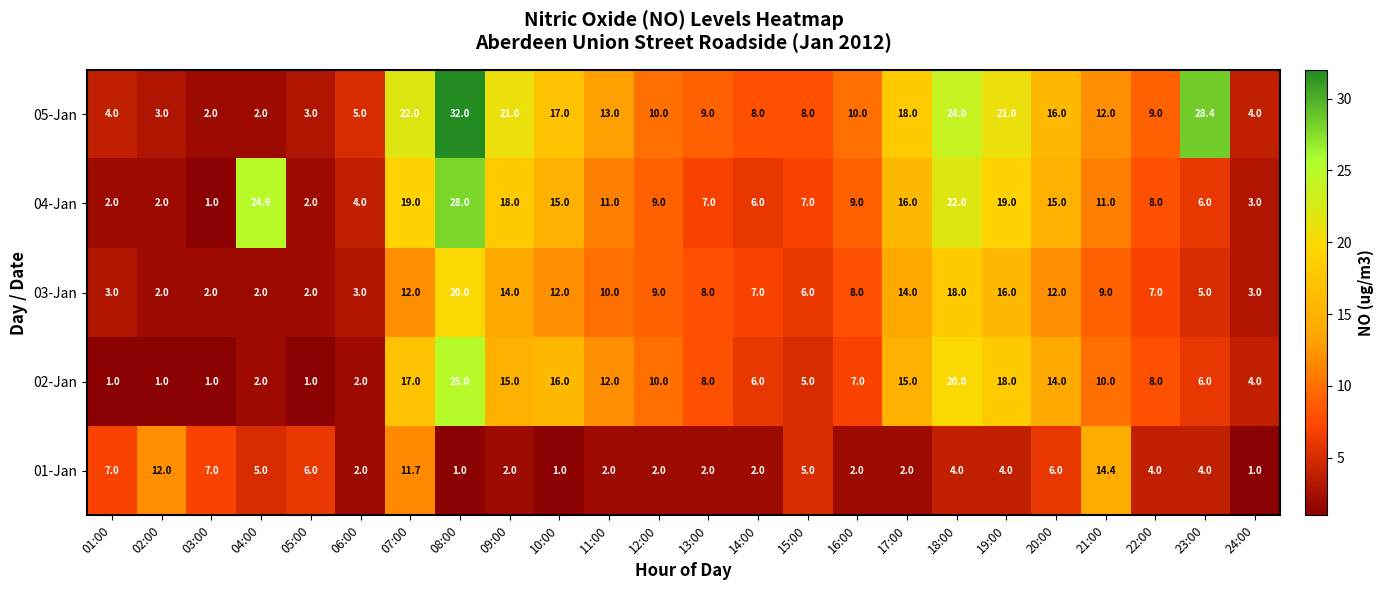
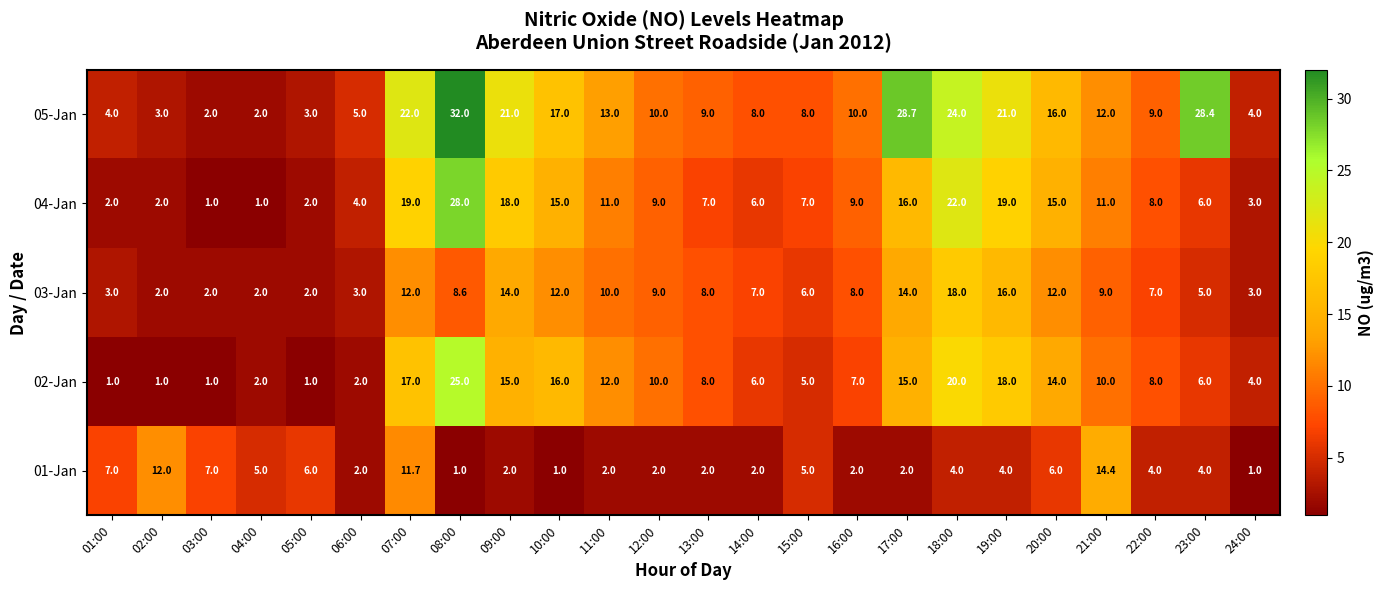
  {
    "05-Jan": {
      "01:00": 4.0,
      "02:00": 3.0,
      "03:00": 2.0,
      "04:00": 2.0,
      "05:00": 3.0,
      "06:00": 5.0,
      "07:00": 22.0,
      "08:00": 32.0,
      "09:00": 21.0,
      "10:00": 17.0,
      "11:00": 13.0,
      "12:00": 10.0,
      "13:00": 9.0,
      "14:00": 8.0,
      "15:00": 8.0,
      "16:00": 10.0,
-     "17:00": 18.0,
+     "17:00": 28.7,
      "18:00": 24.0,
      "19:00": 21.0,
      "20:00": 16.0,
      "21:00": 12.0,
      "22:00": 9.0,
      "23:00": 28.4,
      "24:00": 4.0
    },
    "04-Jan": {
      "01:00": 2.0,
      "02:00": 2.0,
      "03:00": 1.0,
-     "04:00": 24.9,
+     "04:00": 1.0,
      "05:00": 2.0,
      "06:00": 4.0,
      "07:00": 19.0,
      "08:00": 28.0,
      "09:00": 18.0,
      "10:00": 15.0,
      "11:00": 11.0,
      "12:00": 9.0,
      "13:00": 7.0,
      "14:00": 6.0,
      "15:00": 7.0,
      "16:00": 9.0,
      "17:00": 16.0,
      "18:00": 22.0,
      "19:00": 19.0,
      "20:00": 15.0,
      "21:00": 11.0,
      "22:00": 8.0,
      "23:00": 6.0,
      "24:00": 3.0
    },
    "03-Jan": {
      "01:00": 3.0,
      "02:00": 2.0,
      "03:00": 2.0,
      "04:00": 2.0,
      "05:00": 2.0,
      "06:00": 3.0,
      "07:00": 12.0,
-     "08:00": 20.0,
+     "08:00": 8.6,
      "09:00": 14.0,
      "10:00": 12.0,
      "11:00": 10.0,
      "12:00": 9.0,
      "13:00": 8.0,
      "14:00": 7.0,
      "15:00": 6.0,
      "16:00": 8.0,
      "17:00": 14.0,
      "18:00": 18.0,
      "19:00": 16.0,
      "20:00": 12.0,
      "21:00": 9.0,
      "22:00": 7.0,
      "23:00": 5.0,
      "24:00": 3.0
    },
    "02-Jan": {
      "01:00": 1.0,
      "02:00": 1.0,
      "03:00": 1.0,
      "04:00": 2.0,
      "05:00": 1.0,
      "06:00": 2.0,
      "07:00": 17.0,
      "08:00": 25.0,
      "09:00": 15.0,
      "10:00": 16.0,
      "11:00": 12.0,
      "12:00": 10.0,
      "13:00": 8.0,
      "14:00": 6.0,
      "15:00": 5.0,
      "16:00": 7.0,
      "17:00": 15.0,
      "18:00": 20.0,
      "19:00": 18.0,
      "20:00": 14.0,
      "21:00": 10.0,
      "22:00": 8.0,
      "23:00": 6.0,
      "24:00": 4.0
    },
    "01-Jan": {
      "01:00": 7.0,
      "02:00": 12.0,
      "03:00": 7.0,
      "04:00": 5.0,
      "05:00": 6.0,
      "06:00": 2.0,
      "07:00": 11.7,
      "08:00": 1.0,
      "09:00": 2.0,
      "10:00": 1.0,
      "11:00": 2.0,
      "12:00": 2.0,
      "13:00": 2.0,
      "14:00": 2.0,
      "15:00": 5.0,
      "16:00": 2.0,
      "17:00": 2.0,
      "18:00": 4.0,
      "19:00": 4.0,
      "20:00": 6.0,
      "21:00": 14.4,
      "22:00": 4.0,
      "23:00": 4.0,
      "24:00": 1.0
    }
  }
